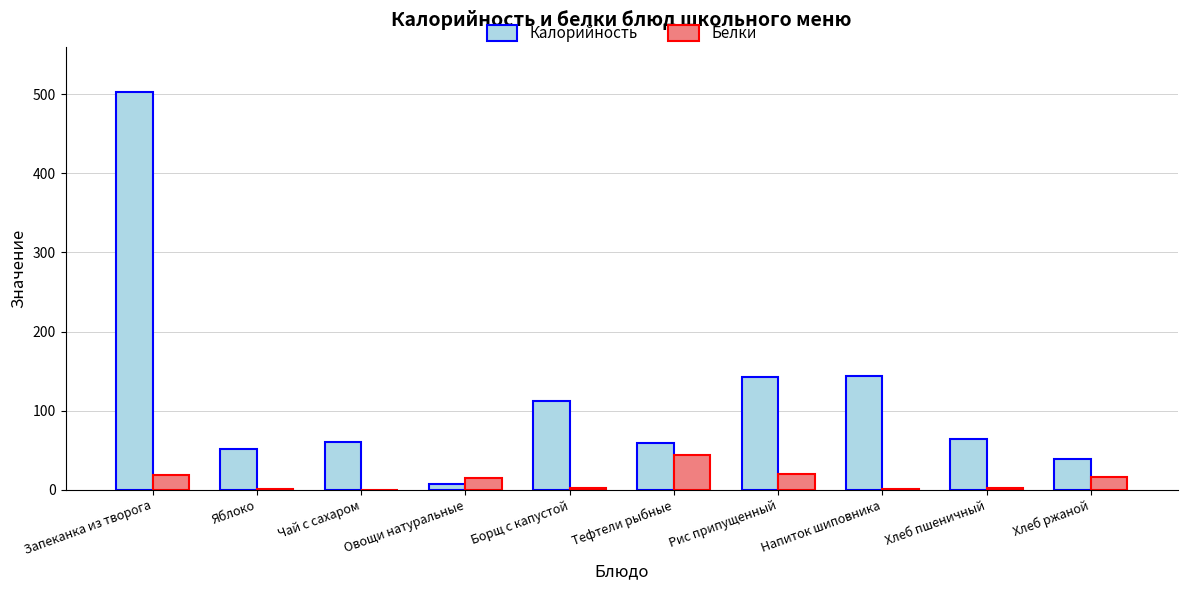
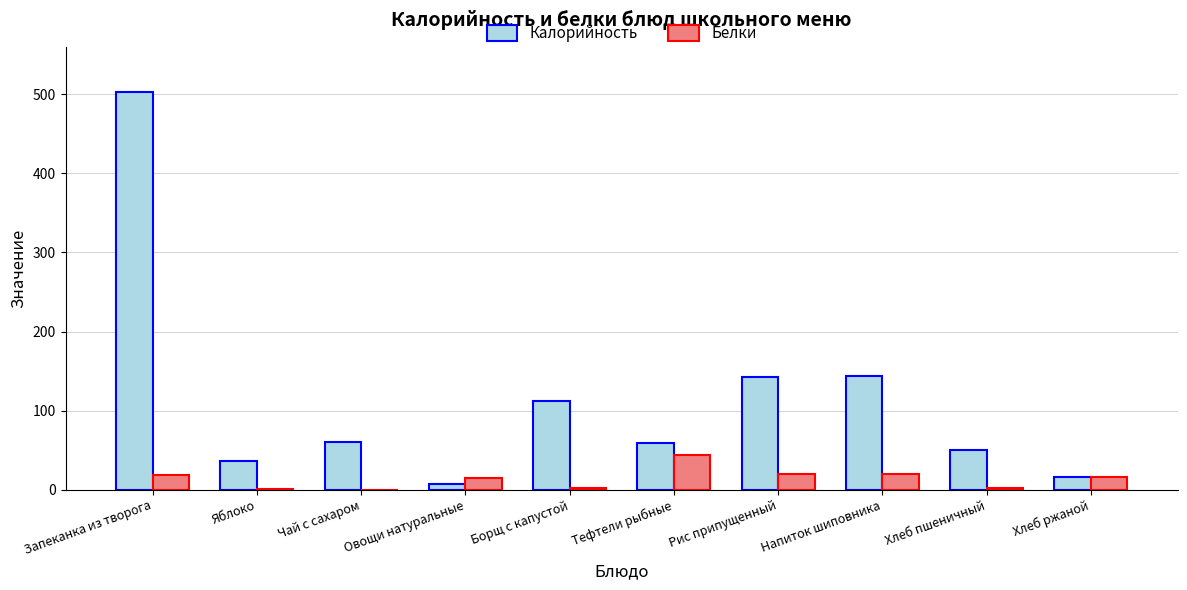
  {
    "Калорийность": {
      "Запеканка из творога": 500,
-     "Яблоко": 50,
+     "Яблоко": 40,
      "Чай с сахаром": 60,
      "Овощи натуральные": 10,
      "Борщ с капустой": 110,
      "Тефтели рыбные": 60,
      "Рис припущенный": 140,
      "Напиток шиповника": 140,
-     "Хлеб пшеничный": 60,
-     "Хлеб ржаной": 40
+     "Хлеб пшеничный": 50,
+     "Хлеб ржаной": 20
    },
    "Белки": {
      "Запеканка из творога": 20,
      "Овощи натуральные": 10,
      "Тефтели рыбные": 40,
      "Рис припущенный": 20,
-     "Напиток шиповника": 0,
+     "Напиток шиповника": 20,
      "Хлеб ржаной": 20
    }
  }
